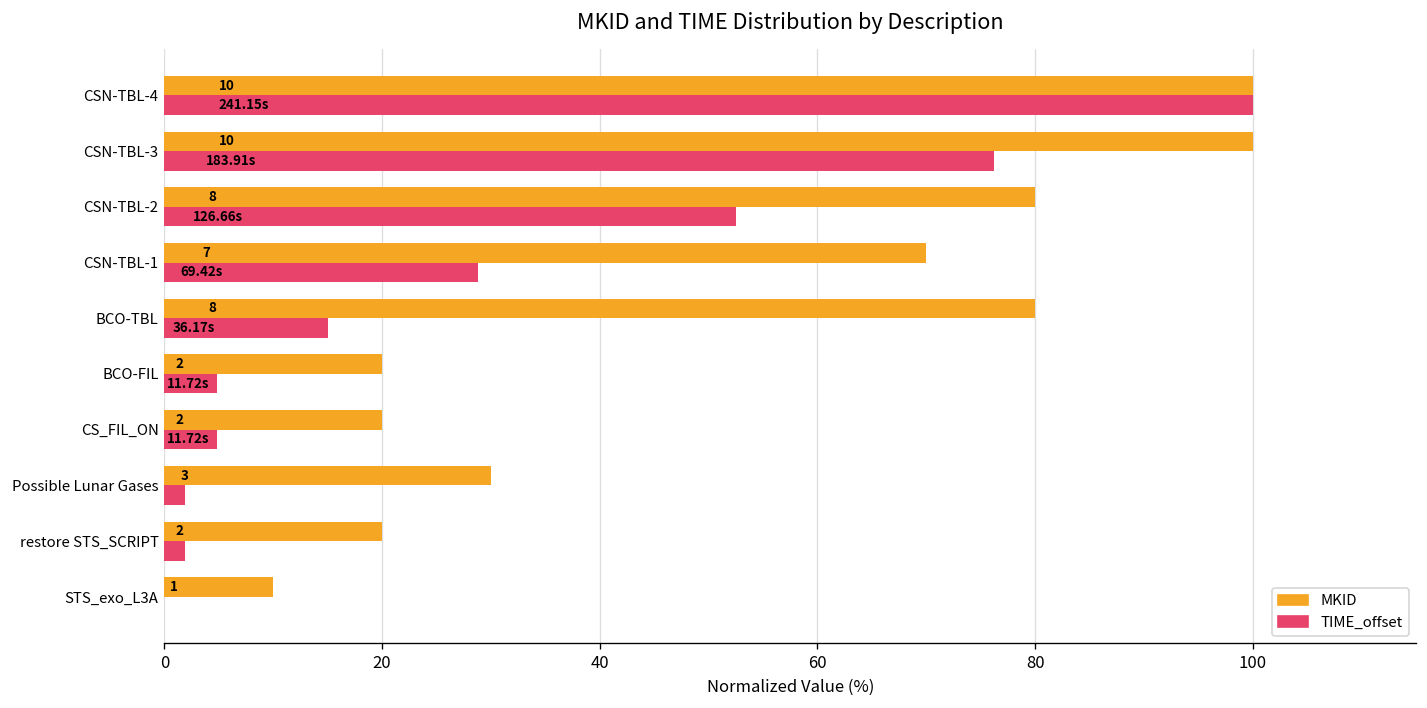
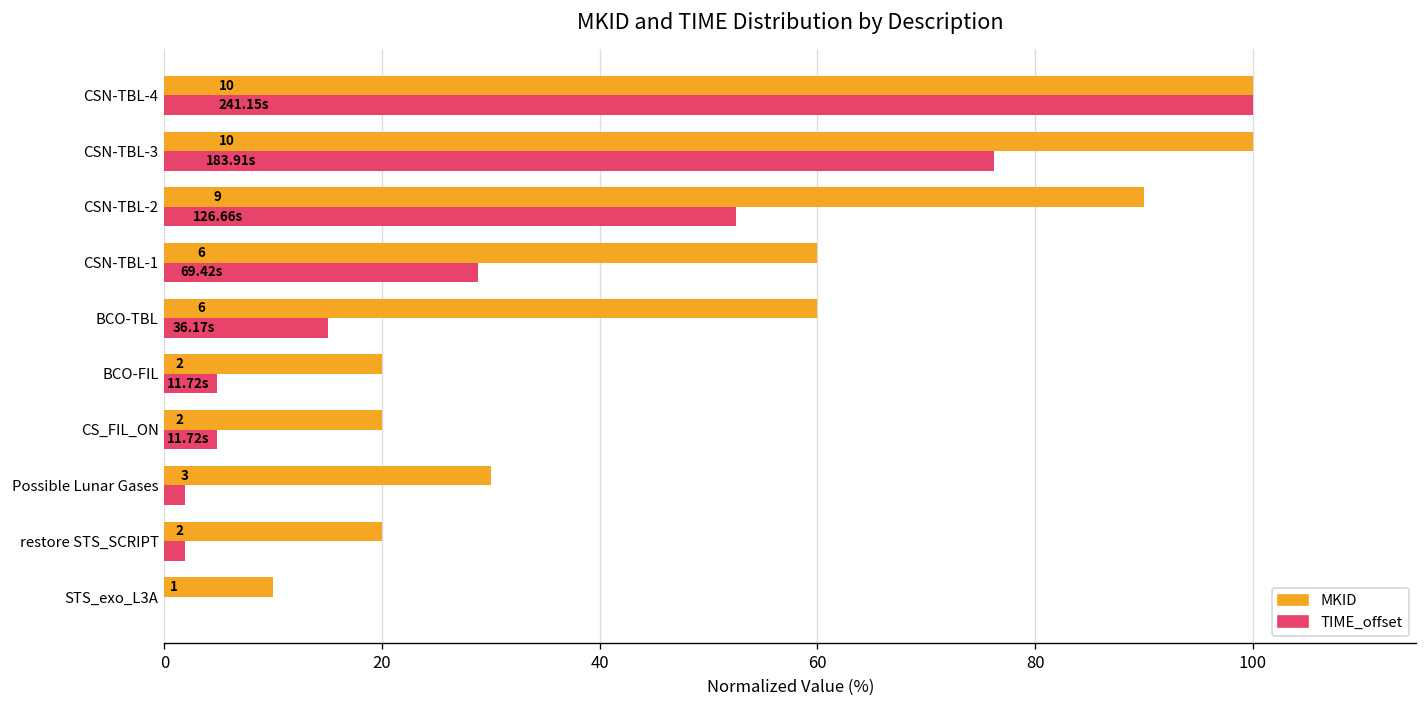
  {
    "MKID": {
-     "CSN-TBL-2": 8,
-     "CSN-TBL-1": 7,
-     "BCO-TBL": 8
+     "CSN-TBL-2": 9,
+     "CSN-TBL-1": 6,
+     "BCO-TBL": 6
    },
    "TIME_offset": {
      "restore STS_SCRIPT": 2
    }
  }
